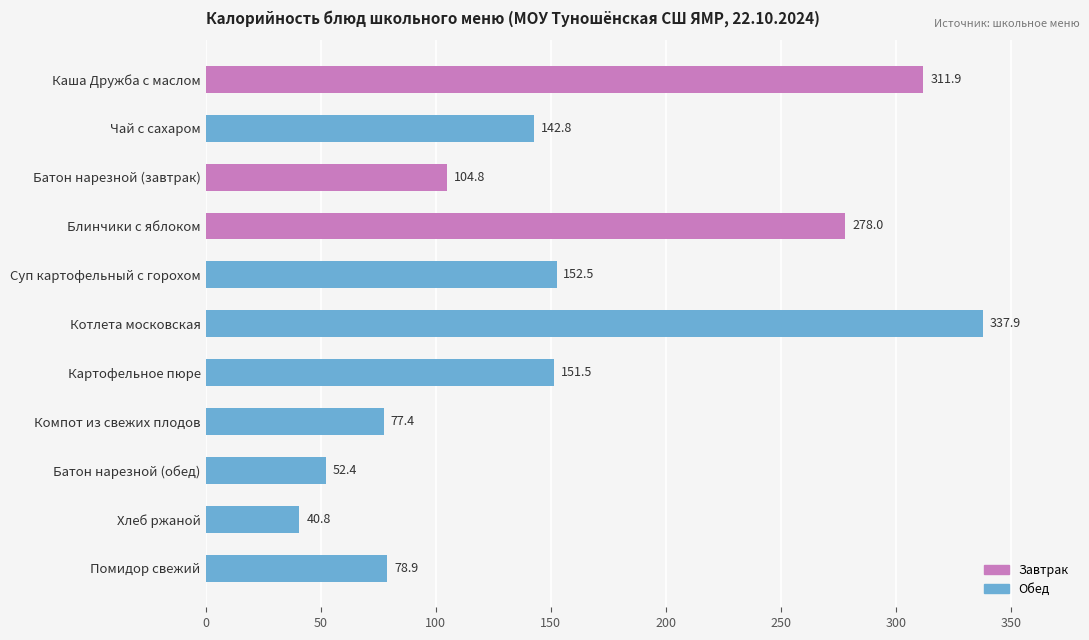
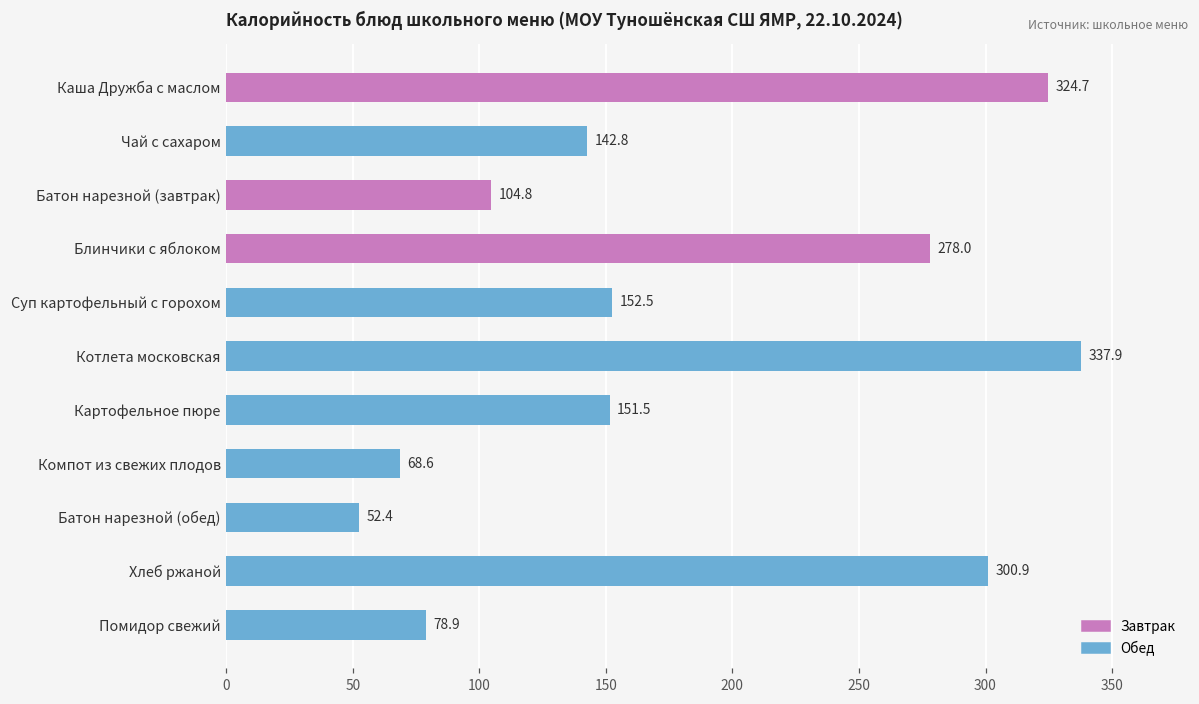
  {
-   "Каша Дружба с маслом": 311.9,
+   "Каша Дружба с маслом": 324.7,
    "Чай с сахаром": 142.8,
    "Батон нарезной (завтрак)": 104.8,
    "Блинчики с яблоком": 278.0,
    "Суп картофельный с горохом": 152.5,
    "Котлета московская": 337.9,
    "Картофельное пюре": 151.5,
-   "Компот из свежих плодов": 77.4,
+   "Компот из свежих плодов": 68.6,
    "Батон нарезной (обед)": 52.4,
-   "Хлеб ржаной": 40.8,
+   "Хлеб ржаной": 300.9,
    "Помидор свежий": 78.9
  }
